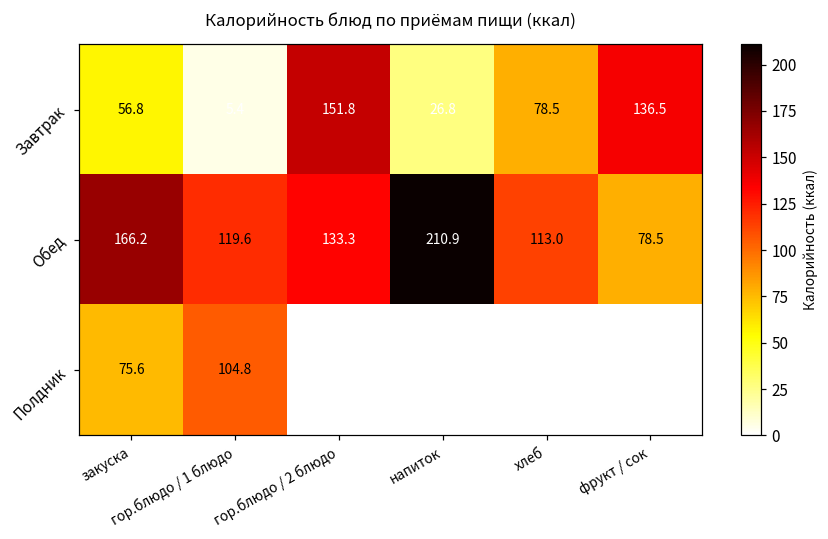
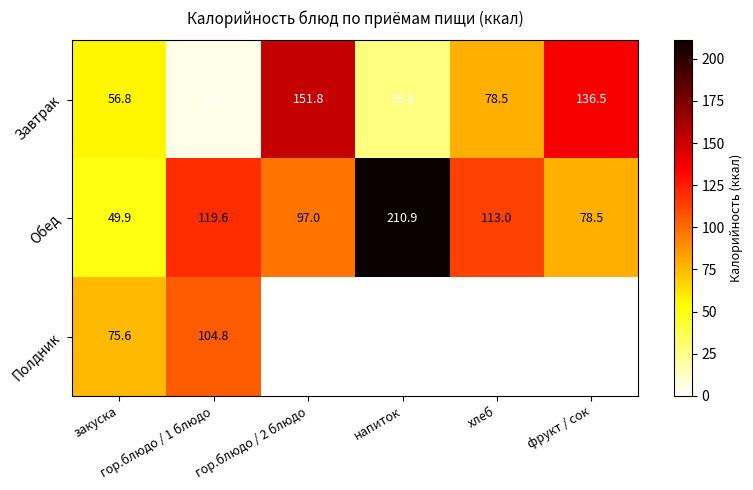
  {
    "Завтрак": {
      "закуска": 56.8,
      "гор.блюдо / 2 блюдо": 151.8,
      "напиток": 26.8,
      "хлеб": 78.5,
      "фрукт / сок": 136.5
    },
    "Обед": {
-     "закуска": 166.2,
+     "закуска": 49.9,
      "гор.блюдо / 1 блюдо": 119.6,
-     "гор.блюдо / 2 блюдо": 133.3,
+     "гор.блюдо / 2 блюдо": 97.0,
      "напиток": 210.9,
      "хлеб": 113.0,
      "фрукт / сок": 78.5
    },
    "Полдник": {
      "закуска": 75.6,
      "гор.блюдо / 1 блюдо": 104.8
    }
  }
